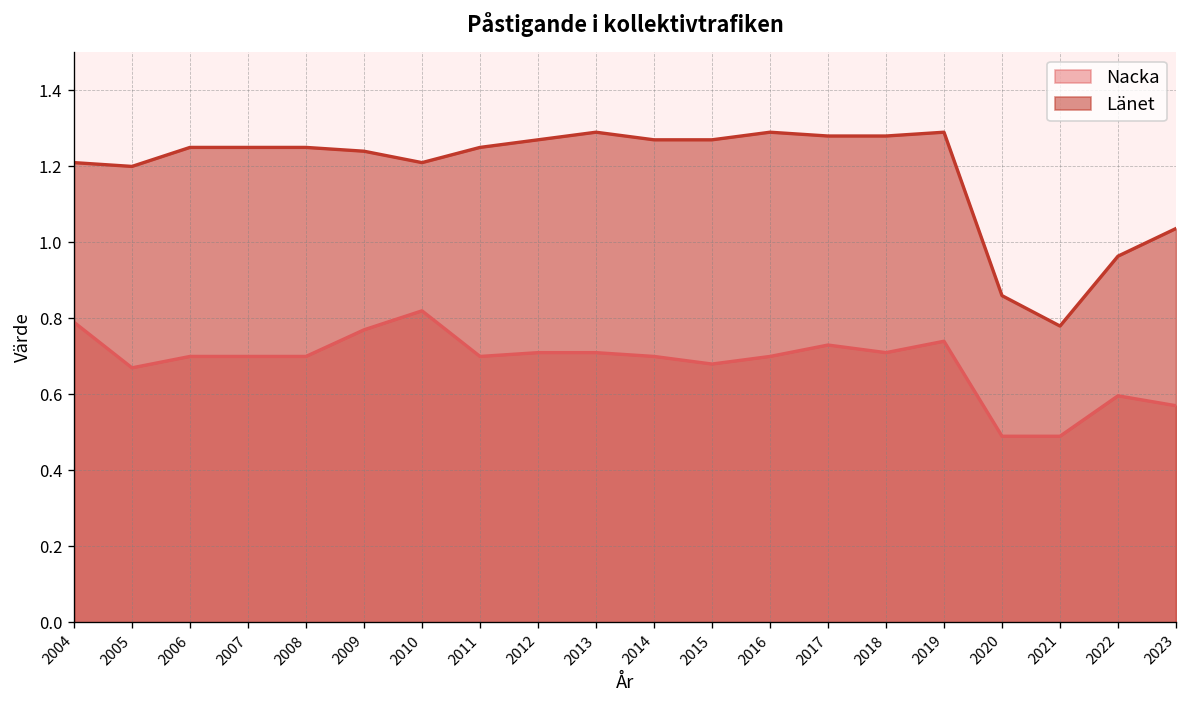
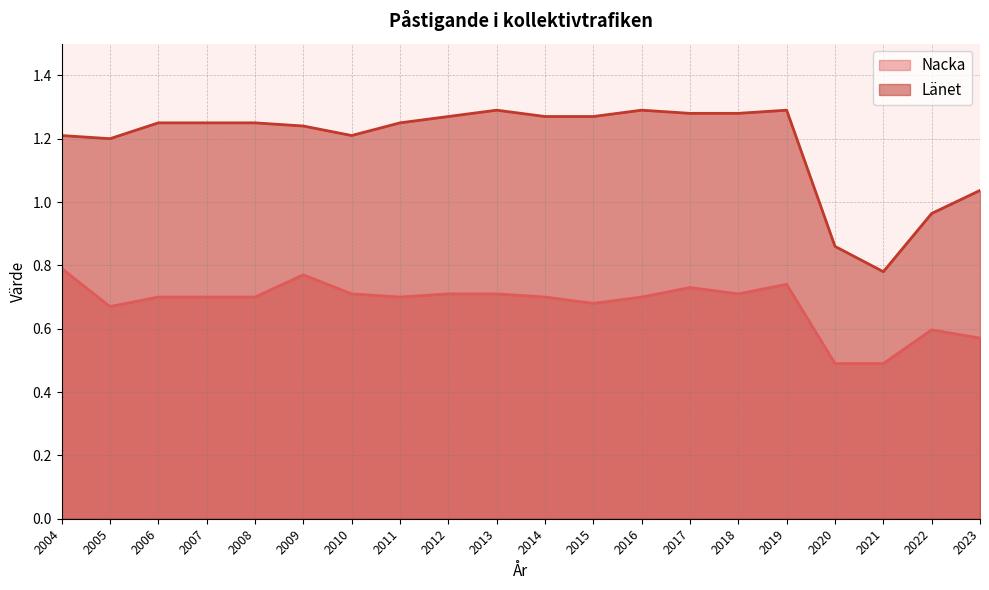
  {
    "Nacka": {
      "2004": 0.79,
      "2005": 0.67,
      "2006": 0.70,
      "2007": 0.70,
      "2008": 0.70,
      "2009": 0.77,
-     "2010": 0.82,
+     "2010": 0.71,
      "2011": 0.70,
      "2012": 0.71,
      "2013": 0.71,
      "2014": 0.70,
      "2015": 0.68,
      "2016": 0.70,
      "2017": 0.73,
      "2018": 0.71,
      "2019": 0.74,
      "2020": 0.49,
      "2021": 0.49,
      "2022": 0.60,
      "2023": 0.57
    },
    "Länet": {
      "2004": 1.21,
      "2005": 1.20,
      "2006": 1.25,
      "2007": 1.25,
      "2008": 1.25,
      "2009": 1.24,
      "2010": 1.21,
      "2011": 1.25,
      "2012": 1.27,
      "2013": 1.29,
      "2014": 1.27,
      "2015": 1.27,
      "2016": 1.29,
      "2017": 1.28,
      "2018": 1.28,
      "2019": 1.29,
      "2020": 0.86,
      "2021": 0.78,
      "2022": 0.96,
      "2023": 1.04
    }
  }
